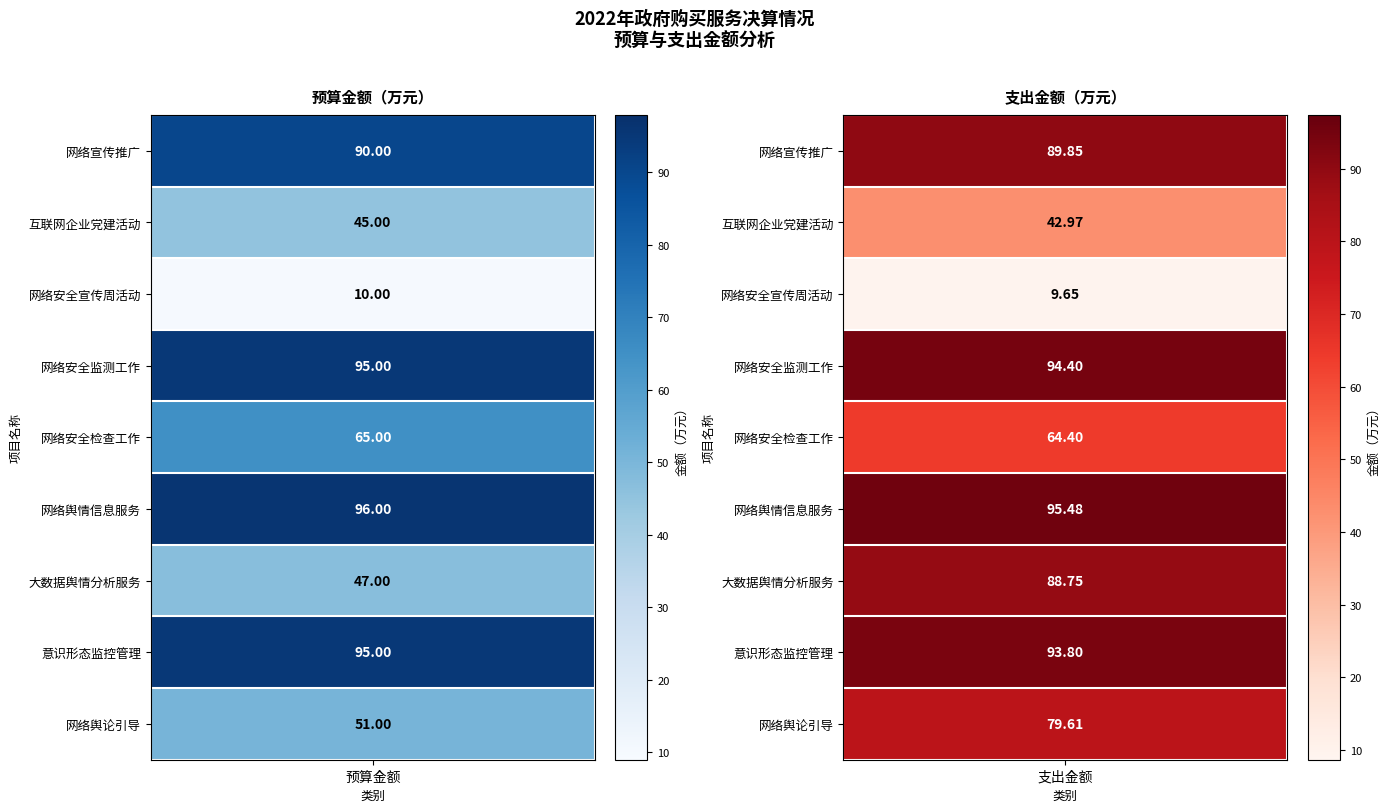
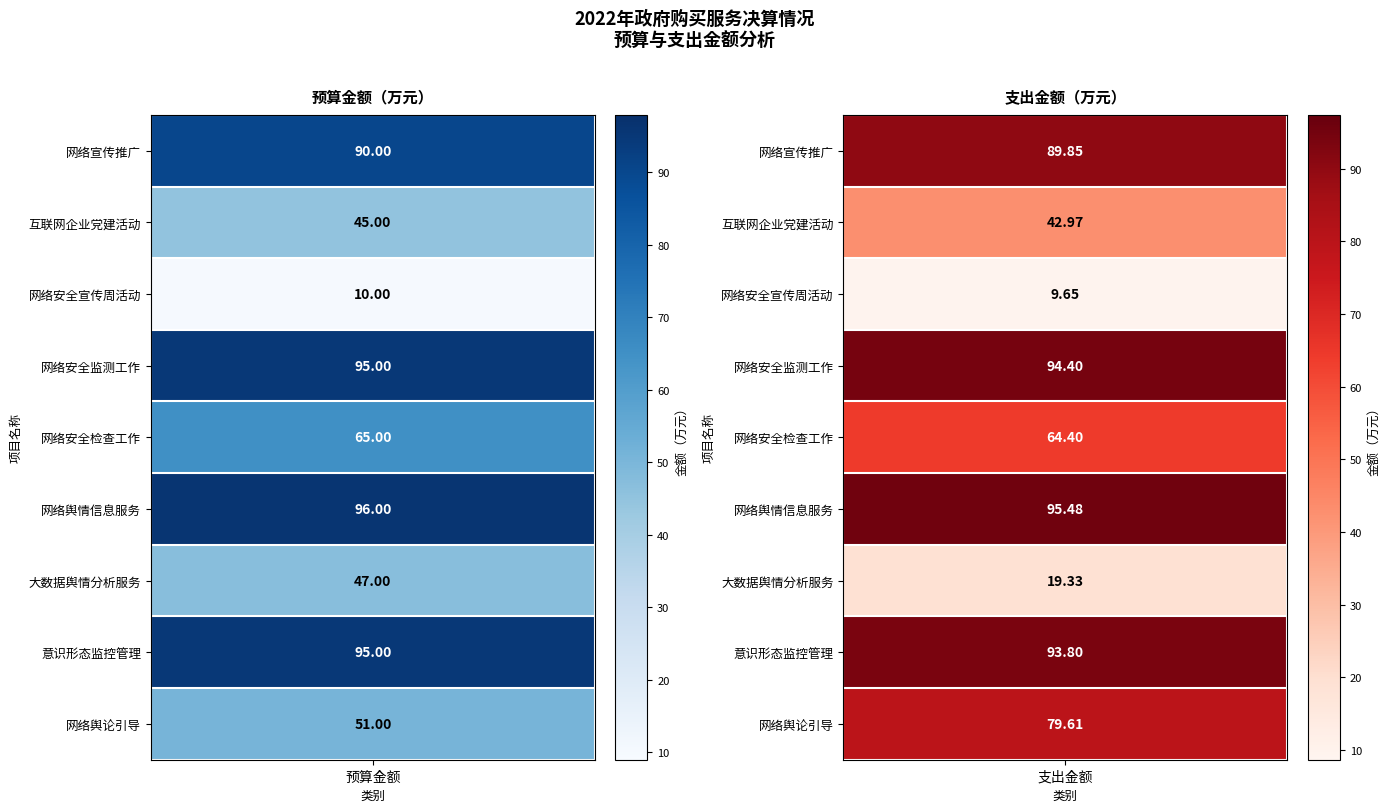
  {
    "预算金额（万元）": {
      "网络宣传推广": {
        "预算金额": 90.00
      },
      "互联网企业党建活动": {
        "预算金额": 45.00
      },
      "网络安全宣传周活动": {
        "预算金额": 10.00
      },
      "网络安全监测工作": {
        "预算金额": 95.00
      },
      "网络安全检查工作": {
        "预算金额": 65.00
      },
      "网络舆情信息服务": {
        "预算金额": 96.00
      },
      "大数据舆情分析服务": {
        "预算金额": 47.00
      },
      "意识形态监控管理": {
        "预算金额": 95.00
      },
      "网络舆论引导": {
        "预算金额": 51.00
      }
    },
    "支出金额（万元）": {
      "网络宣传推广": {
        "支出金额": 89.85
      },
      "互联网企业党建活动": {
        "支出金额": 42.97
      },
      "网络安全宣传周活动": {
        "支出金额": 9.65
      },
      "网络安全监测工作": {
        "支出金额": 94.40
      },
      "网络安全检查工作": {
        "支出金额": 64.40
      },
      "网络舆情信息服务": {
        "支出金额": 95.48
      },
      "大数据舆情分析服务": {
-       "支出金额": 88.75
+       "支出金额": 19.33
      },
      "意识形态监控管理": {
        "支出金额": 93.80
      },
      "网络舆论引导": {
        "支出金额": 79.61
      }
    }
  }
